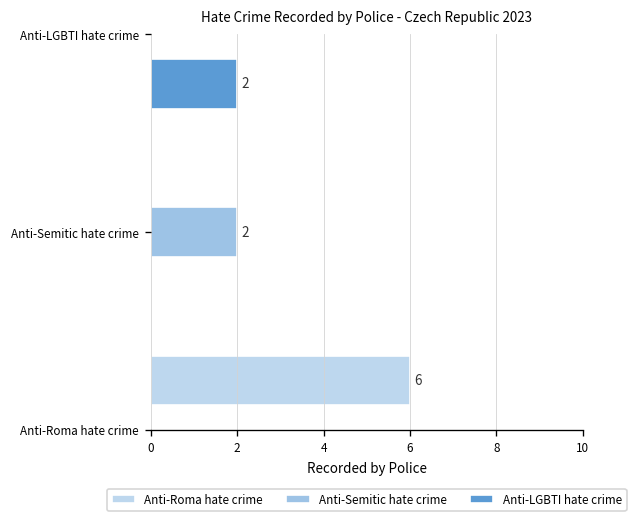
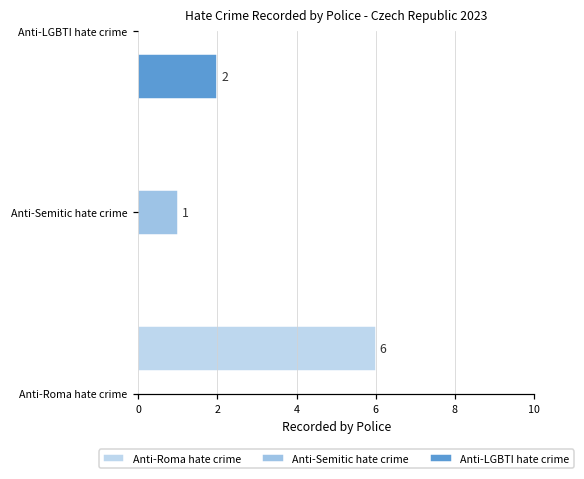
  {
    "Anti-LGBTI hate crime": 2,
-   "Anti-Semitic hate crime": 2,
+   "Anti-Semitic hate crime": 1,
    "Anti-Roma hate crime": 6
  }
